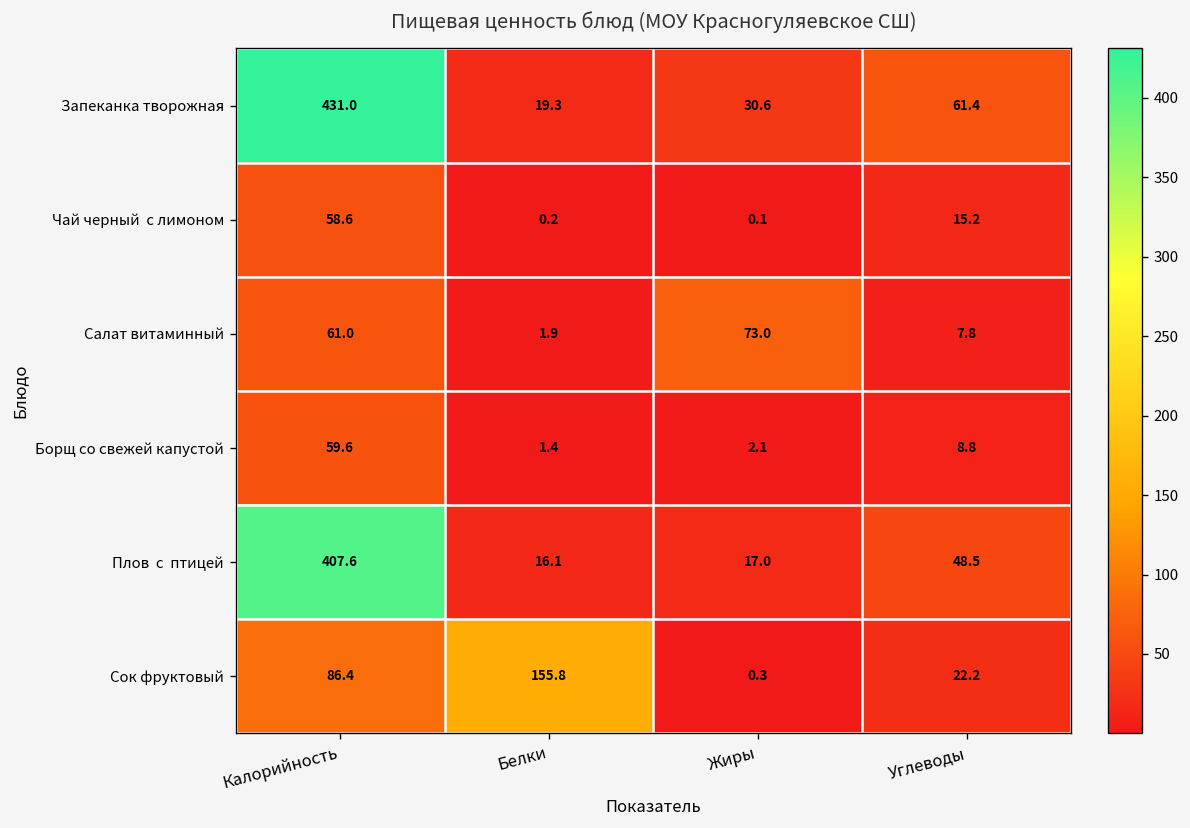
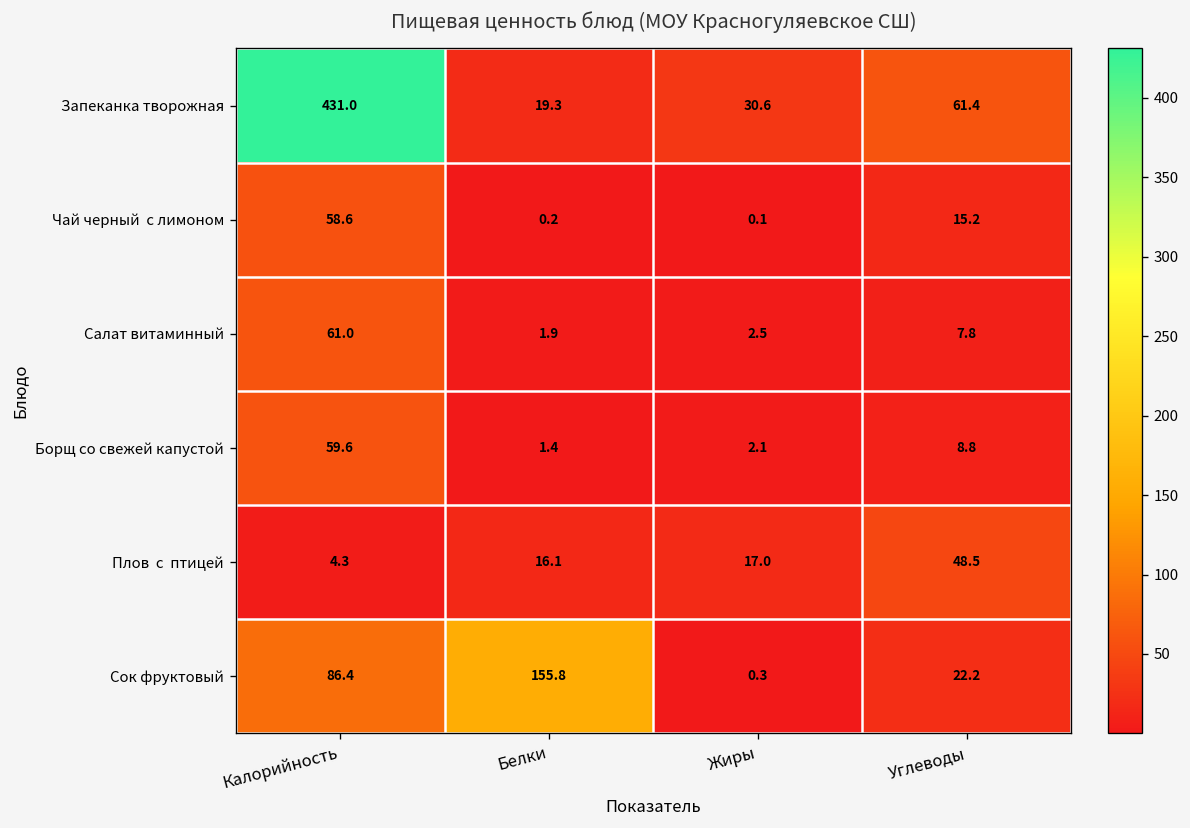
  {
    "Запеканка творожная": {
      "Калорийность": 431.0,
      "Белки": 19.3,
      "Жиры": 30.6,
      "Углеводы": 61.4
    },
    "Чай черный с лимоном": {
      "Калорийность": 58.6,
      "Белки": 0.2,
      "Жиры": 0.1,
      "Углеводы": 15.2
    },
    "Салат витаминный": {
      "Калорийность": 61.0,
      "Белки": 1.9,
-     "Жиры": 73.0,
+     "Жиры": 2.5,
      "Углеводы": 7.8
    },
    "Борщ со свежей капустой": {
      "Калорийность": 59.6,
      "Белки": 1.4,
      "Жиры": 2.1,
      "Углеводы": 8.8
    },
    "Плов с птицей": {
-     "Калорийность": 407.6,
+     "Калорийность": 4.3,
      "Белки": 16.1,
      "Жиры": 17.0,
      "Углеводы": 48.5
    },
    "Сок фруктовый": {
      "Калорийность": 86.4,
      "Белки": 155.8,
      "Жиры": 0.3,
      "Углеводы": 22.2
    }
  }
